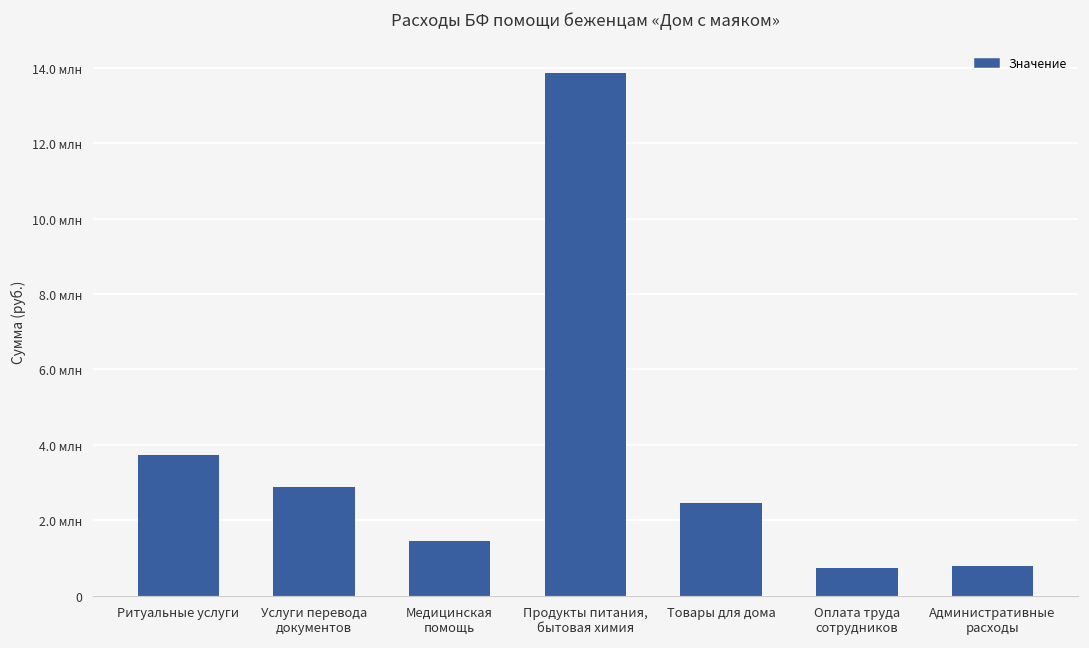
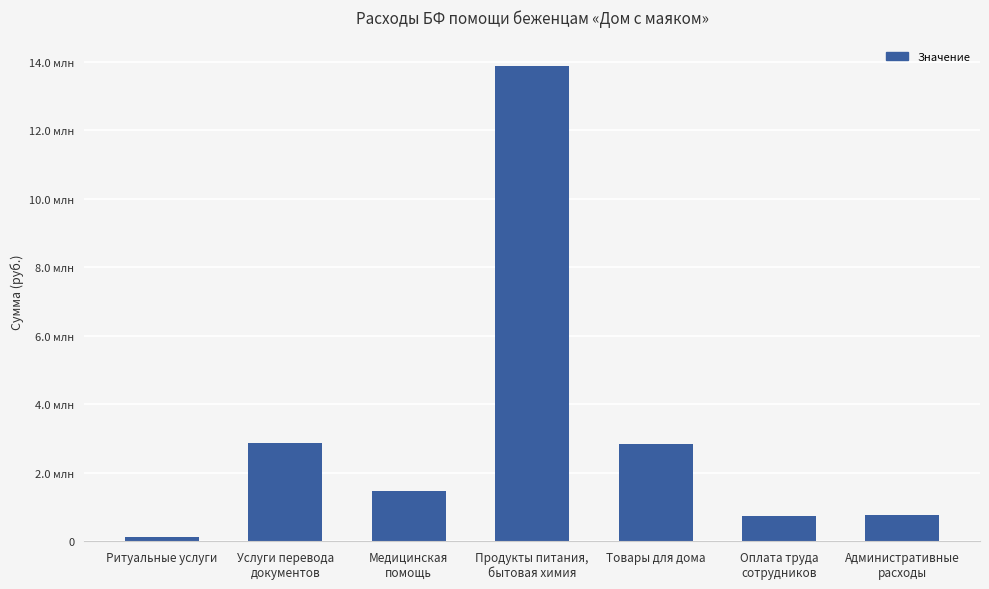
  {
-   "Ритуальные услуги": "3.7 млн",
+   "Ритуальные услуги": "0.1 млн",
    "Услуги перевода документов": "2.9 млн",
    "Медицинская помощь": "1.5 млн",
    "Продукты питания, бытовая химия": "13.9 млн",
-   "Товары для дома": "2.4 млн",
+   "Товары для дома": "2.8 млн",
    "Оплата труда сотрудников": "0.7 млн",
    "Административные расходы": "0.8 млн"
  }
